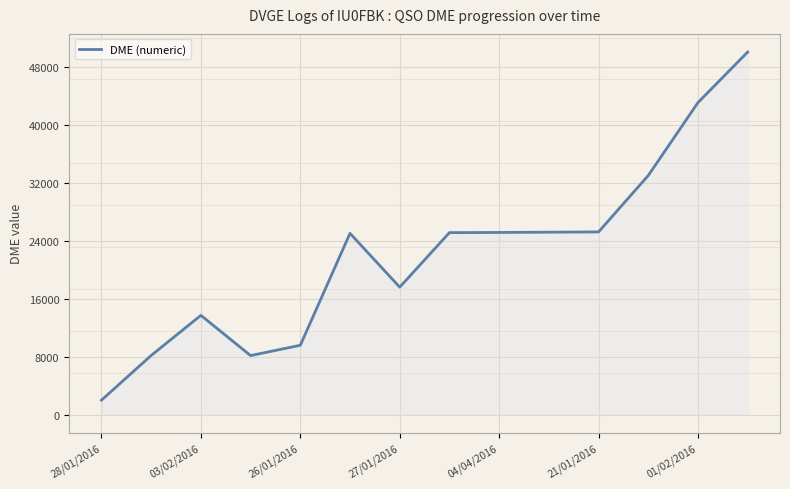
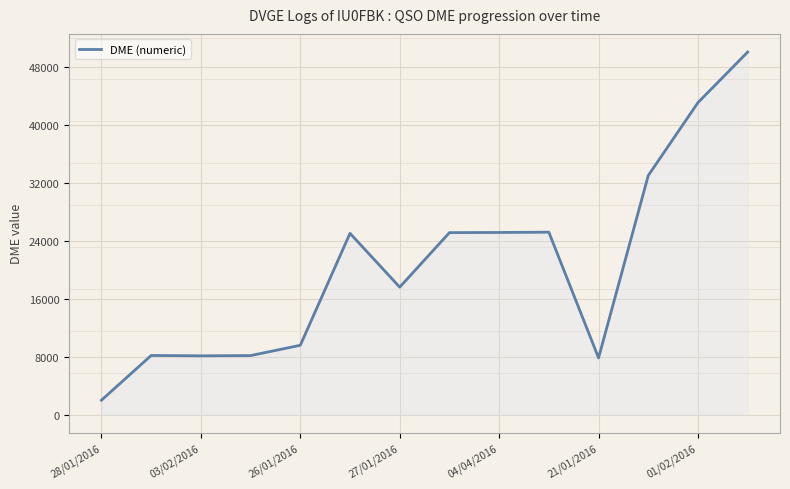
  {
    "28/01/2016": 2000,
-   "03/02/2016": 14000,
+   "03/02/2016": 8000,
    "26/01/2016": 10000,
    "27/01/2016": 18000,
    "04/04/2016": 25000,
-   "21/01/2016": 25000,
+   "21/01/2016": 8000,
    "01/02/2016": 43000
  }
